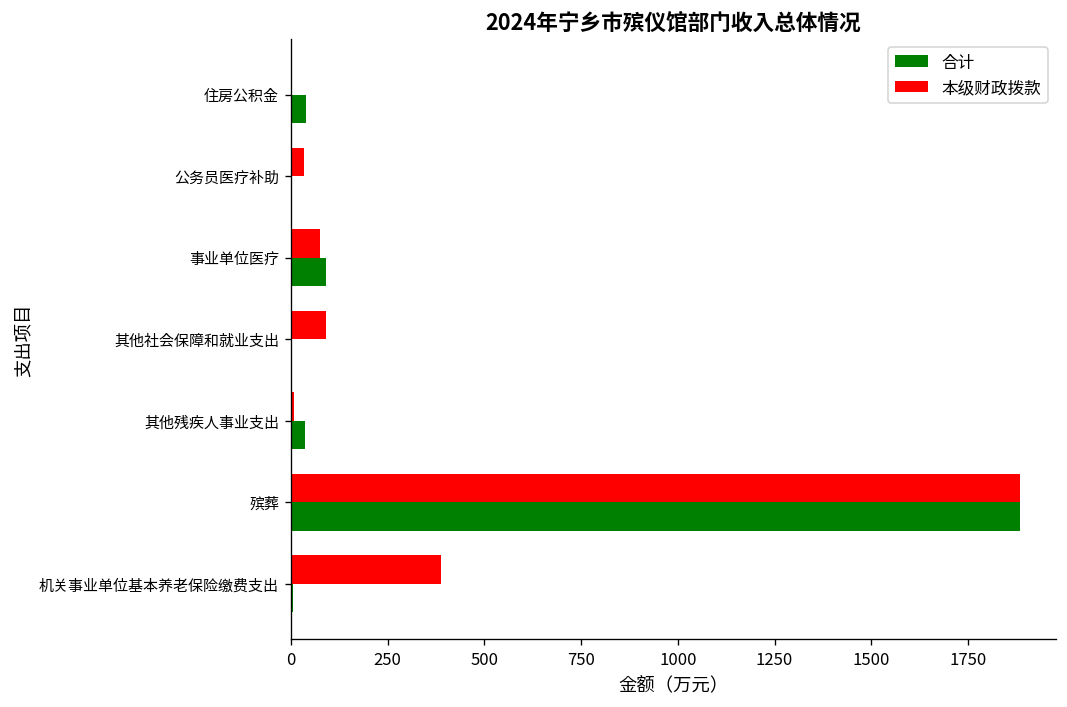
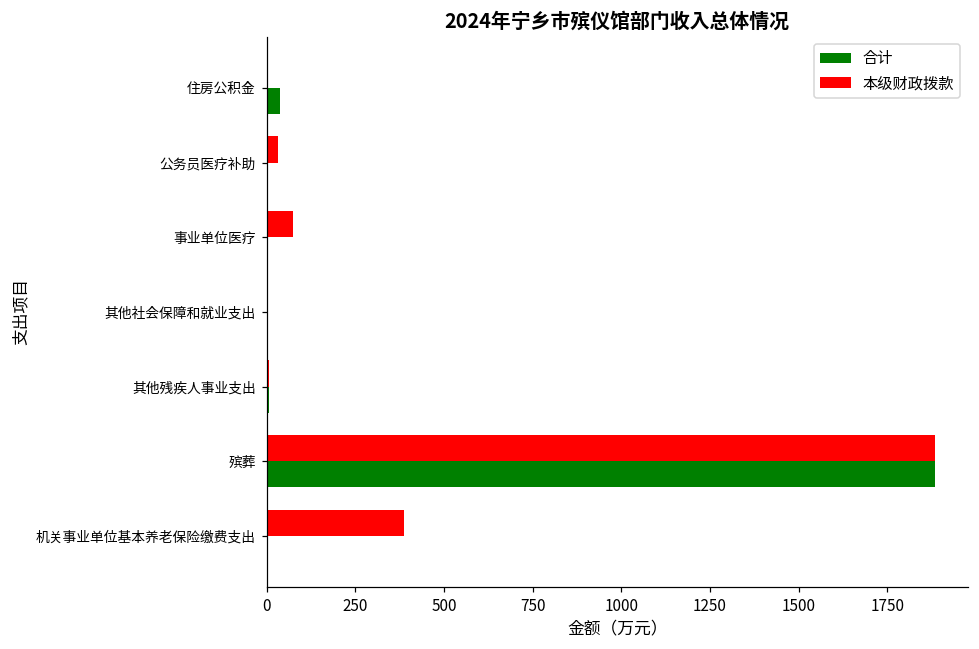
  {
    "合计": {
      "住房公积金": 40,
-     "事业单位医疗": 90,
-     "其他残疾人事业支出": 40,
+     "事业单位医疗": 0,
+     "其他残疾人事业支出": 10,
      "殡葬": 1880
    },
    "本级财政拨款": {
      "公务员医疗补助": 30,
      "事业单位医疗": 70,
-     "其他社会保障和就业支出": 90,
+     "其他社会保障和就业支出": 0,
      "殡葬": 1880,
      "机关事业单位基本养老保险缴费支出": 390
    }
  }
